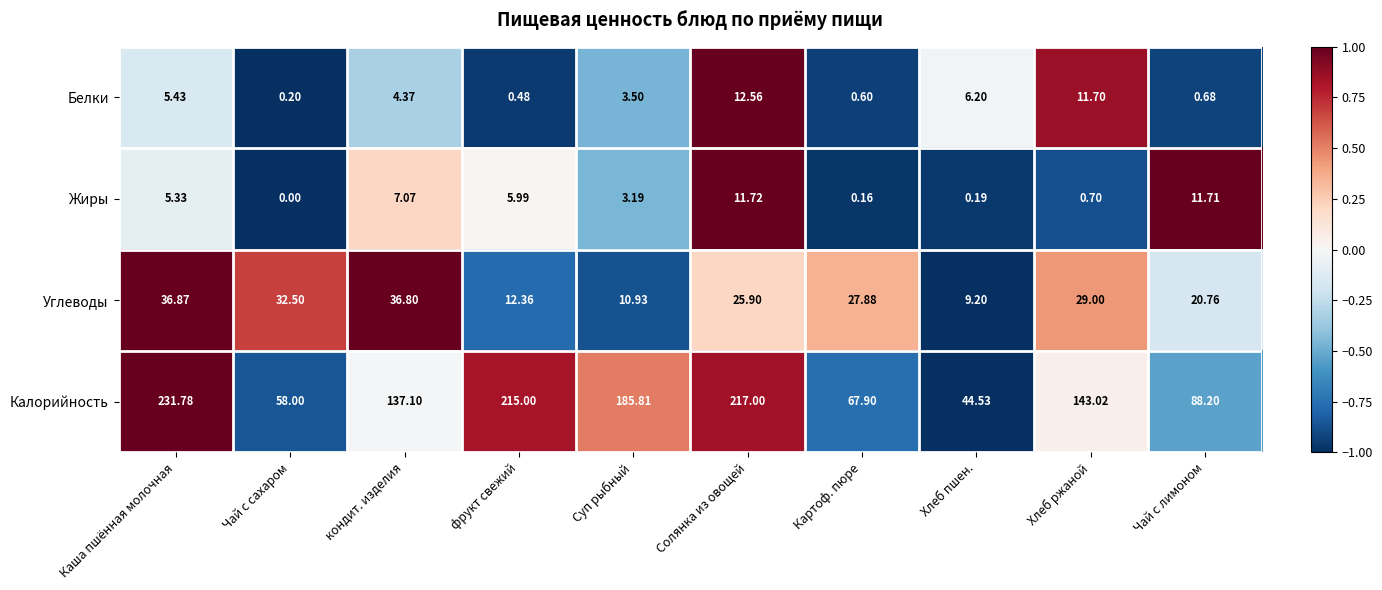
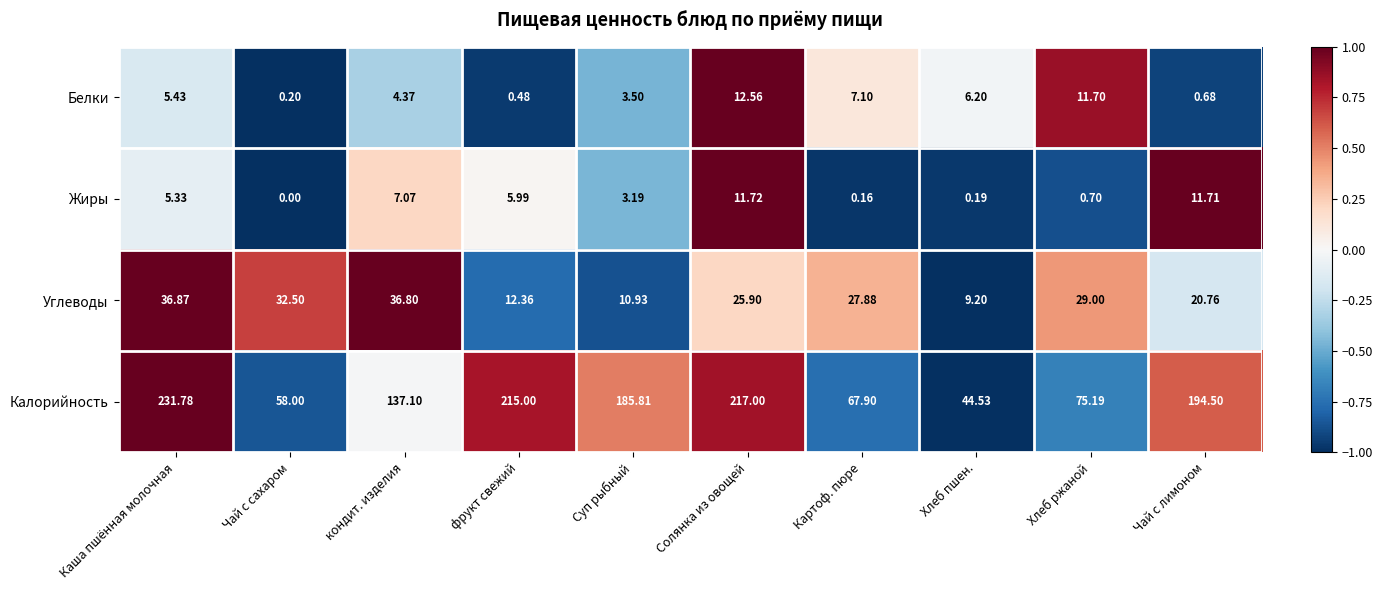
  {
    "Белки": {
      "Каша пшённая молочная": 5.43,
      "Чай с сахаром": 0.20,
      "кондит. изделия": 4.37,
      "фрукт свежий": 0.48,
      "Суп рыбный": 3.50,
      "Солянка из овощей": 12.56,
-     "Картоф. пюре": 0.60,
+     "Картоф. пюре": 7.10,
      "Хлеб пшен.": 6.20,
      "Хлеб ржаной": 11.70,
      "Чай с лимоном": 0.68
    },
    "Жиры": {
      "Каша пшённая молочная": 5.33,
      "Чай с сахаром": 0.00,
      "кондит. изделия": 7.07,
      "фрукт свежий": 5.99,
      "Суп рыбный": 3.19,
      "Солянка из овощей": 11.72,
      "Картоф. пюре": 0.16,
      "Хлеб пшен.": 0.19,
      "Хлеб ржаной": 0.70,
      "Чай с лимоном": 11.71
    },
    "Углеводы": {
      "Каша пшённая молочная": 36.87,
      "Чай с сахаром": 32.50,
      "кондит. изделия": 36.80,
      "фрукт свежий": 12.36,
      "Суп рыбный": 10.93,
      "Солянка из овощей": 25.90,
      "Картоф. пюре": 27.88,
      "Хлеб пшен.": 9.20,
      "Хлеб ржаной": 29.00,
      "Чай с лимоном": 20.76
    },
    "Калорийность": {
      "Каша пшённая молочная": 231.78,
      "Чай с сахаром": 58.00,
      "кондит. изделия": 137.10,
      "фрукт свежий": 215.00,
      "Суп рыбный": 185.81,
      "Солянка из овощей": 217.00,
      "Картоф. пюре": 67.90,
      "Хлеб пшен.": 44.53,
-     "Хлеб ржаной": 143.02,
-     "Чай с лимоном": 88.20
+     "Хлеб ржаной": 75.19,
+     "Чай с лимоном": 194.50
    }
  }
